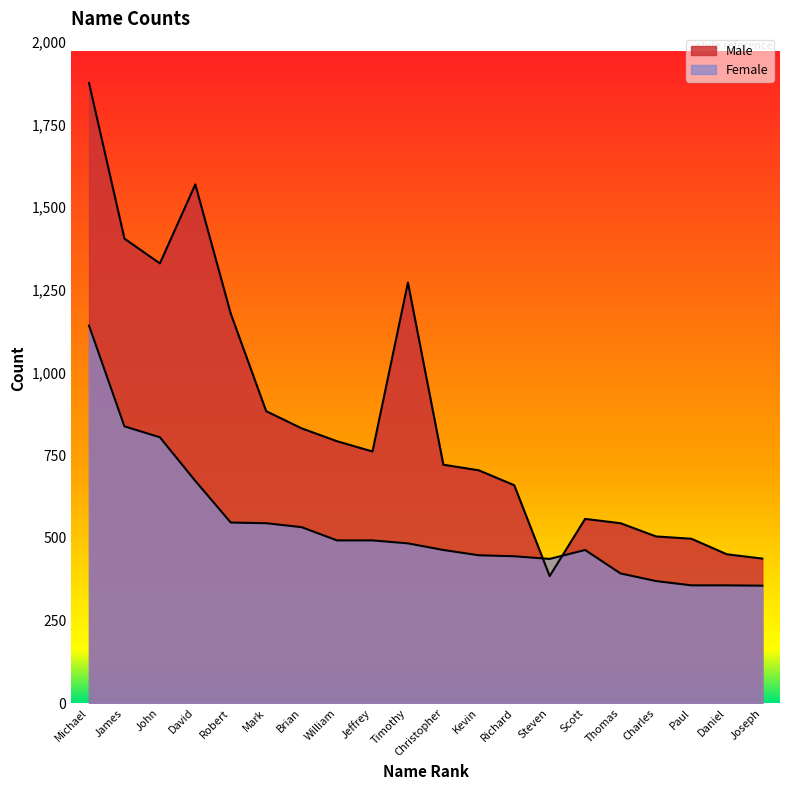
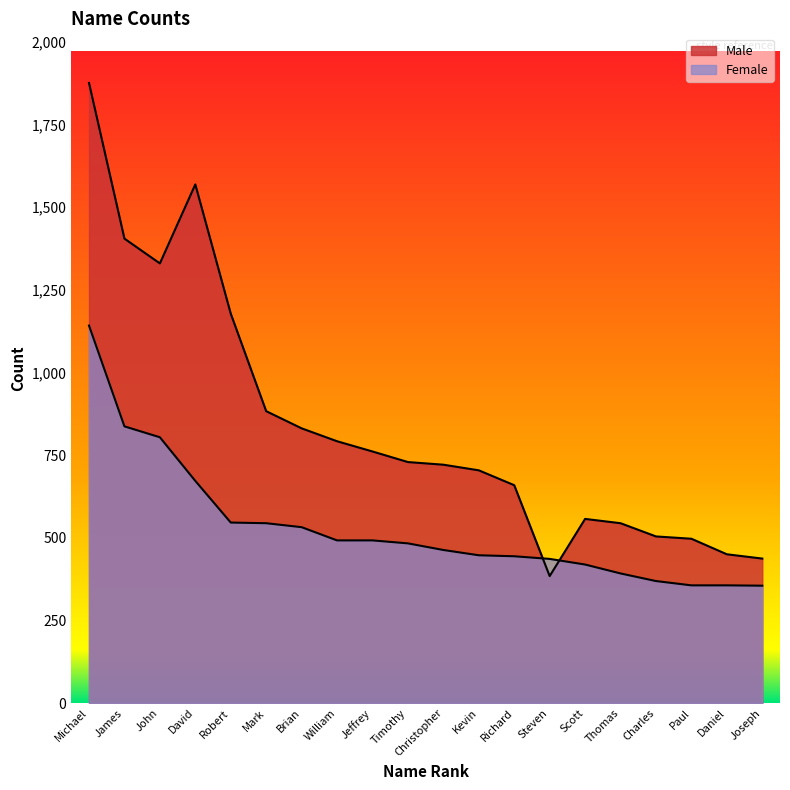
  {
    "Male": {
      "Michael": "1,880",
      "James": "1,410",
      "John": "1,330",
      "David": "1,570",
      "Robert": "1,180",
      "Mark": "880",
      "Brian": "830",
      "William": "790",
      "Jeffrey": "760",
-     "Timothy": "1,270",
+     "Timothy": "730",
      "Christopher": "720",
      "Kevin": "700",
      "Richard": "660",
      "Steven": "380",
      "Scott": "560",
      "Thomas": "540",
      "Charles": "500",
      "Paul": "500",
      "Daniel": "450",
      "Joseph": "440"
    },
    "Female": {
      "Michael": "1,140",
      "James": "840",
      "John": "800",
      "David": "670",
      "Robert": "550",
      "Mark": "540",
      "Brian": "530",
      "William": "490",
      "Jeffrey": "490",
      "Timothy": "480",
      "Christopher": "460",
      "Kevin": "450",
      "Richard": "440",
      "Steven": "440",
-     "Scott": "460",
+     "Scott": "420",
      "Thomas": "390",
      "Charles": "370",
      "Paul": "360",
      "Daniel": "360",
      "Joseph": "360"
    }
  }
